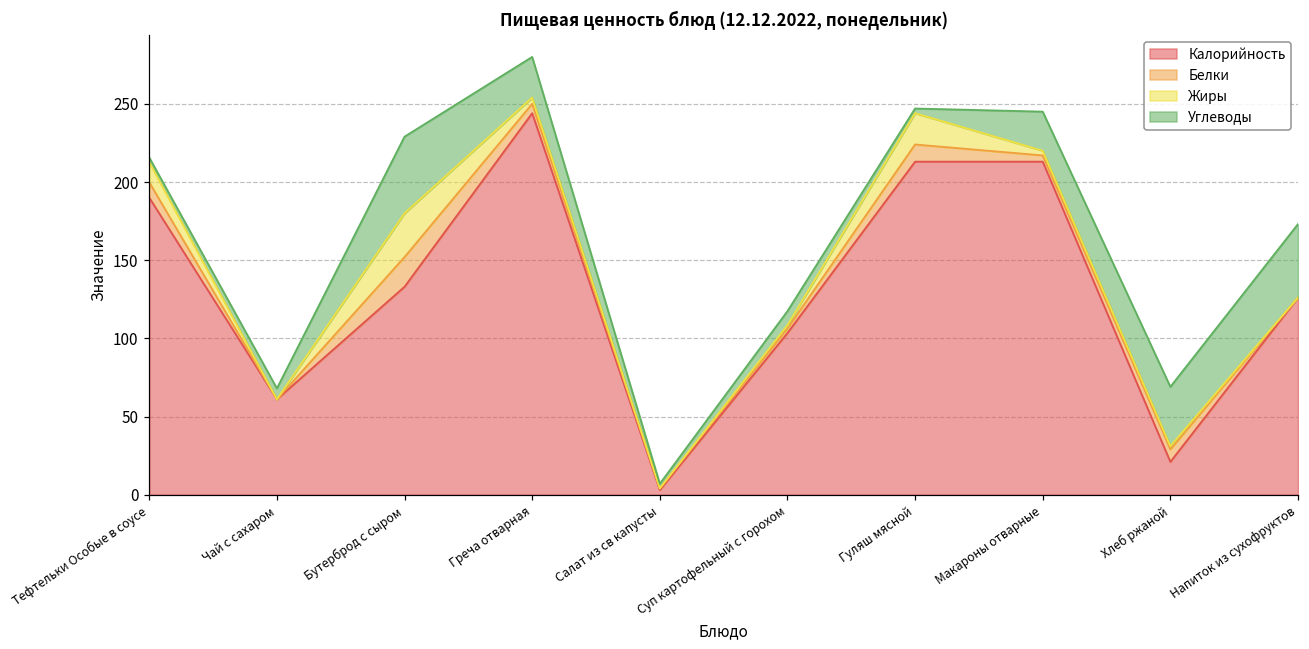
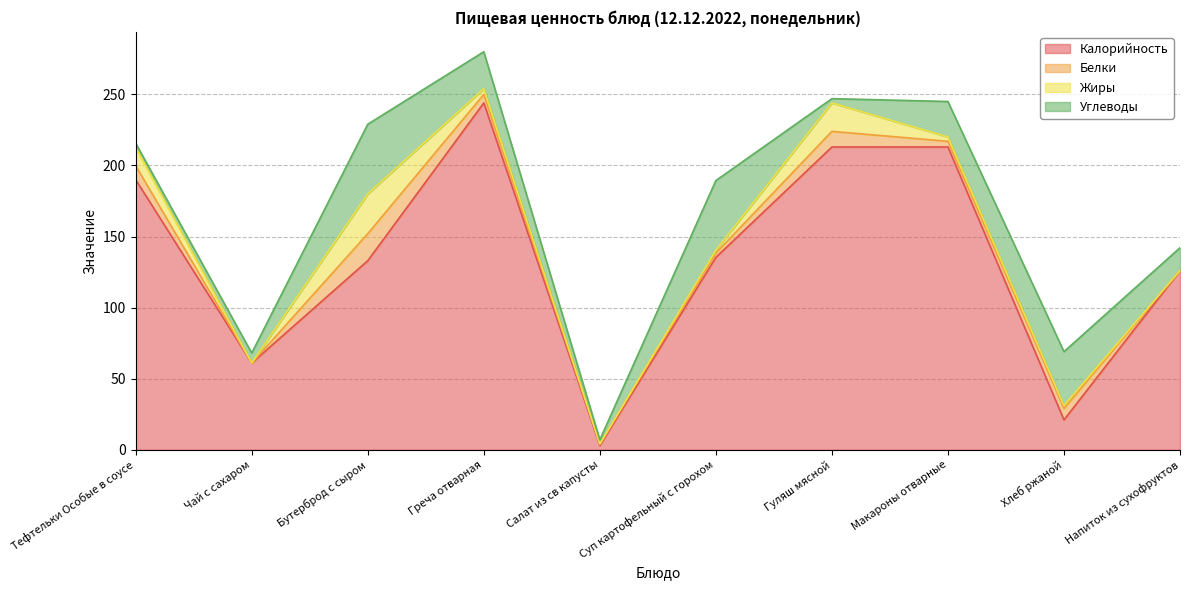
  {
    "Калорийность": {
      "Тефтельки Особые в соусе": 190,
      "Бутерброд с сыром": 133,
      "Греча отварная": 244,
-     "Суп картофельный с горохом": 103,
+     "Суп картофельный с горохом": 135,
      "Гуляш мясной": 213,
      "Макароны отварные": 213,
      "Хлеб ржаной": 21
    },
    "Углеводы": {
      "Тефтельки Особые в соусе": 3,
      "Чай с сахаром": 7,
      "Бутерброд с сыром": 49,
      "Греча отварная": 26,
      "Салат из св капусты": 3,
-     "Суп картофельный с горохом": 9,
+     "Суп картофельный с горохом": 49,
      "Гуляш мясной": 3,
      "Макароны отварные": 25,
      "Хлеб ржаной": 38,
-     "Напиток из сухофруктов": 47
+     "Напиток из сухофруктов": 16
    }
  }
